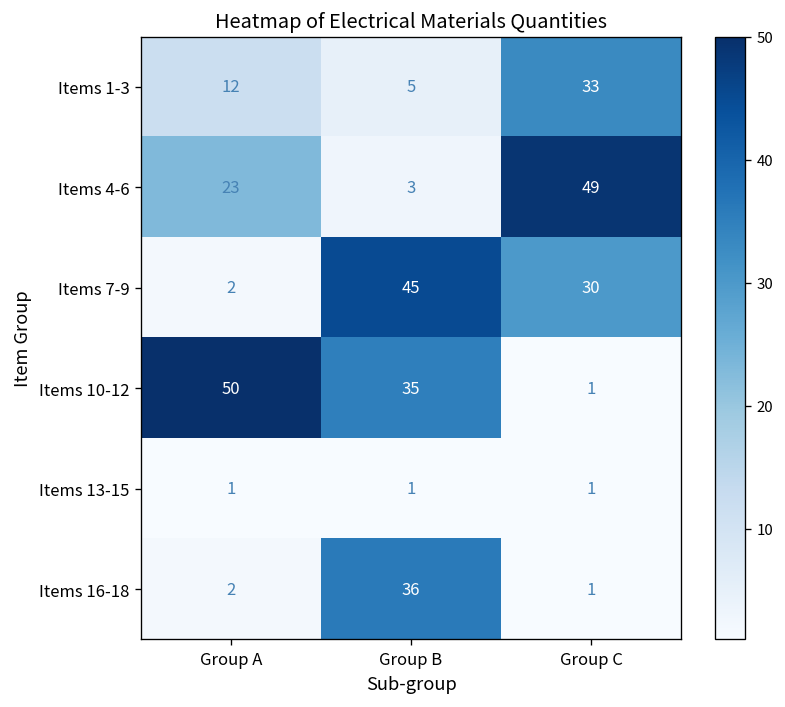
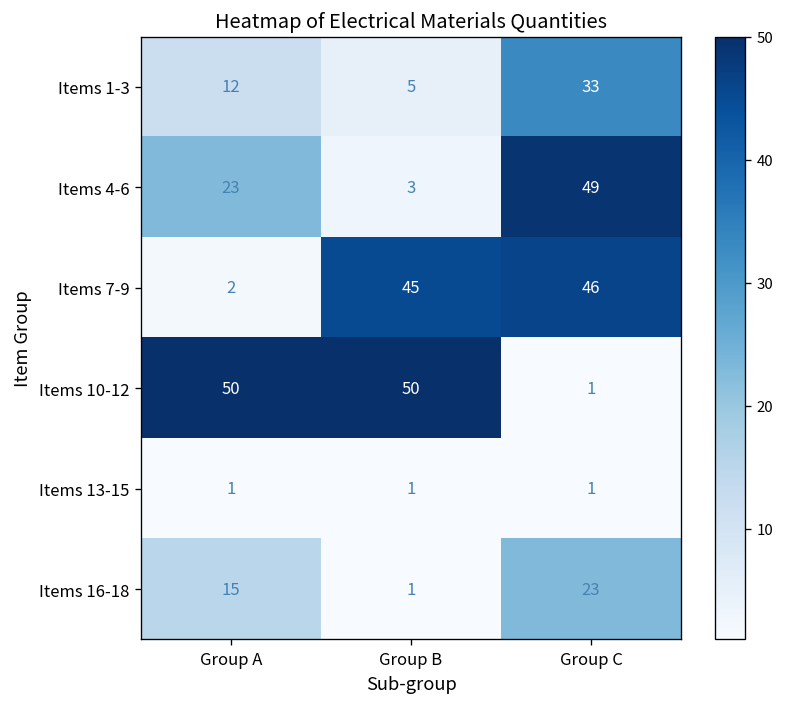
  {
    "Items 1-3": {
      "Group A": 12,
      "Group B": 5,
      "Group C": 33
    },
    "Items 4-6": {
      "Group A": 23,
      "Group B": 3,
      "Group C": 49
    },
    "Items 7-9": {
      "Group A": 2,
      "Group B": 45,
-     "Group C": 30
+     "Group C": 46
    },
    "Items 10-12": {
      "Group A": 50,
-     "Group B": 35,
+     "Group B": 50,
      "Group C": 1
    },
    "Items 13-15": {
      "Group A": 1,
      "Group B": 1,
      "Group C": 1
    },
    "Items 16-18": {
-     "Group A": 2,
-     "Group B": 36,
-     "Group C": 1
+     "Group A": 15,
+     "Group B": 1,
+     "Group C": 23
    }
  }
